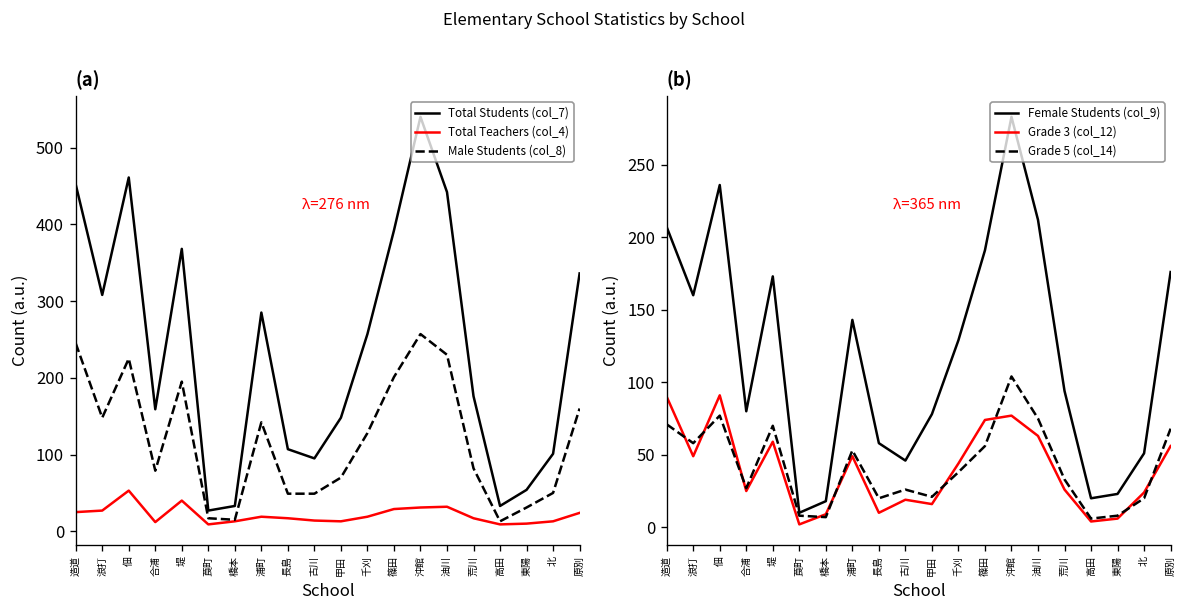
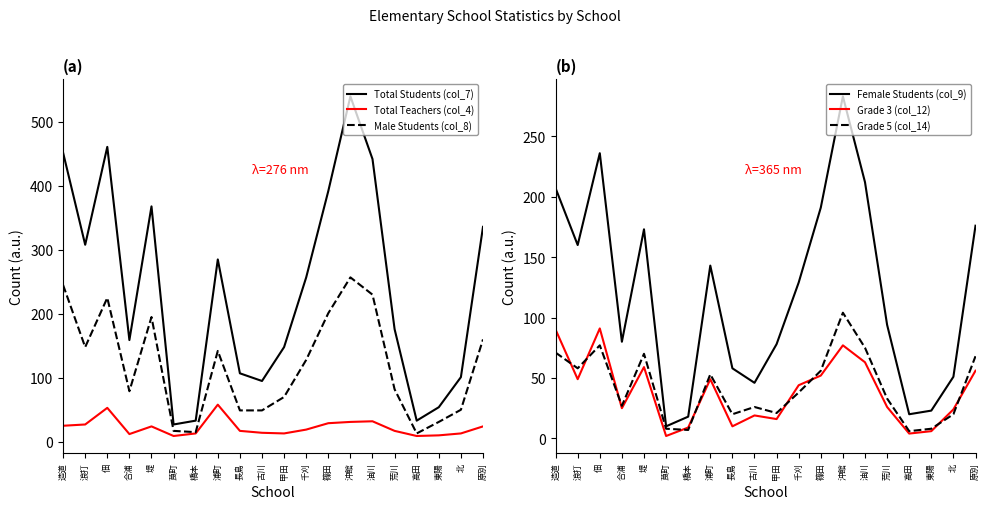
  {
    "(a)": {
      "Total Teachers (col_4)": {
        "造道": 30,
        "浪打": 30,
        "佃": 50,
        "合浦": 10,
-       "堤": 40,
+       "堤": 20,
        "莨町": 10,
-       "浦町": 20,
+       "浦町": 60,
        "長島": 20,
        "古川": 10,
        "甲田": 10,
        "千刈": 20,
        "篠田": 30,
        "沖館": 30,
        "油川": 30,
        "荒川": 20,
        "高田": 10,
        "東陽": 10,
        "北": 10,
        "原別": 20
      }
    },
    "(b)": {
      "Grade 3 (col_12)": {
        "造道": 90,
        "浪打": 49,
        "佃": 91,
        "堤": 59,
        "莨町": 2,
        "浦町": 49,
        "長島": 10,
        "古川": 19,
        "甲田": 16,
        "千刈": 44,
-       "篠田": 74,
+       "篠田": 52,
        "沖館": 77,
        "油川": 63,
        "荒川": 26,
        "北": 24,
        "原別": 56
      }
    }
  }
